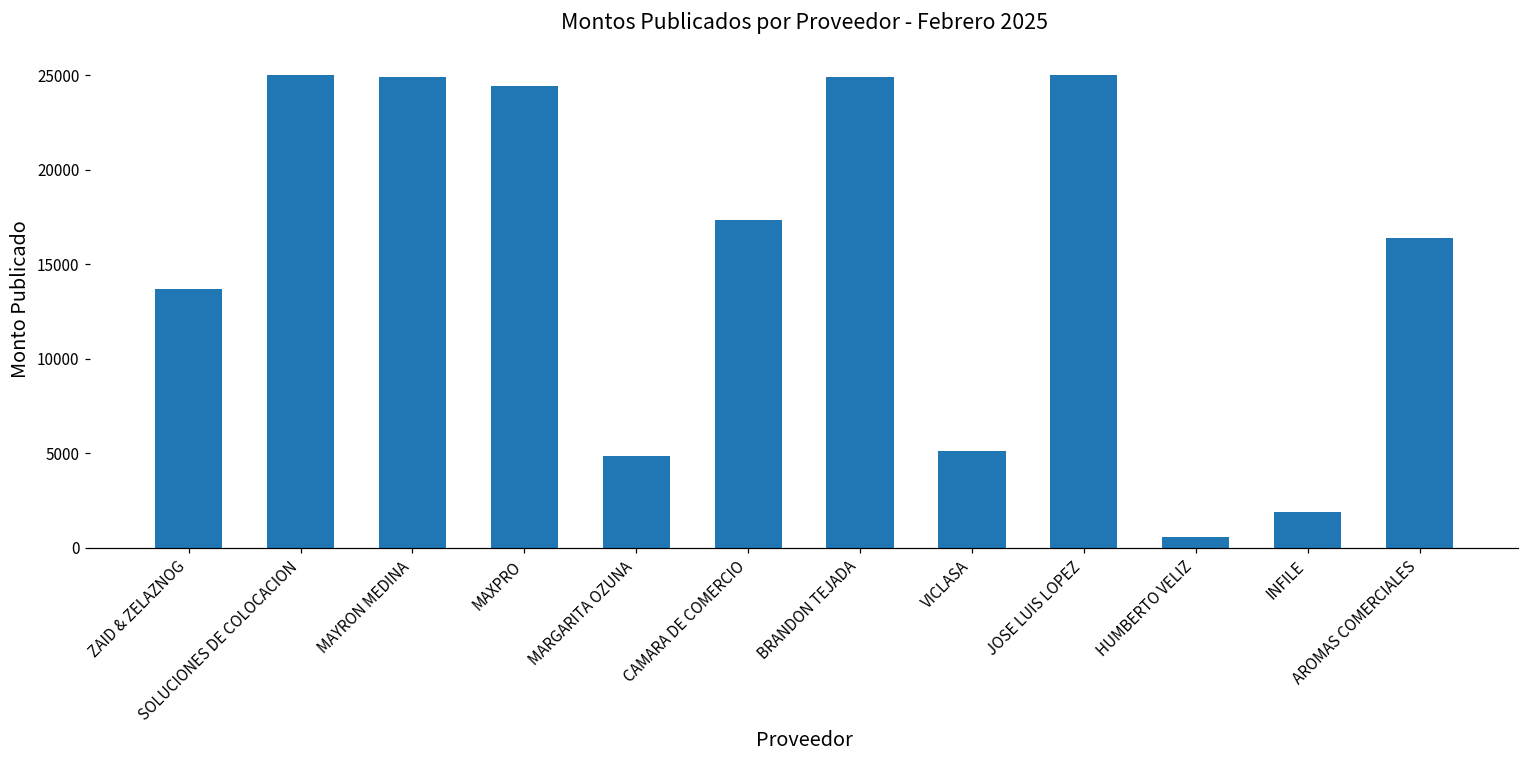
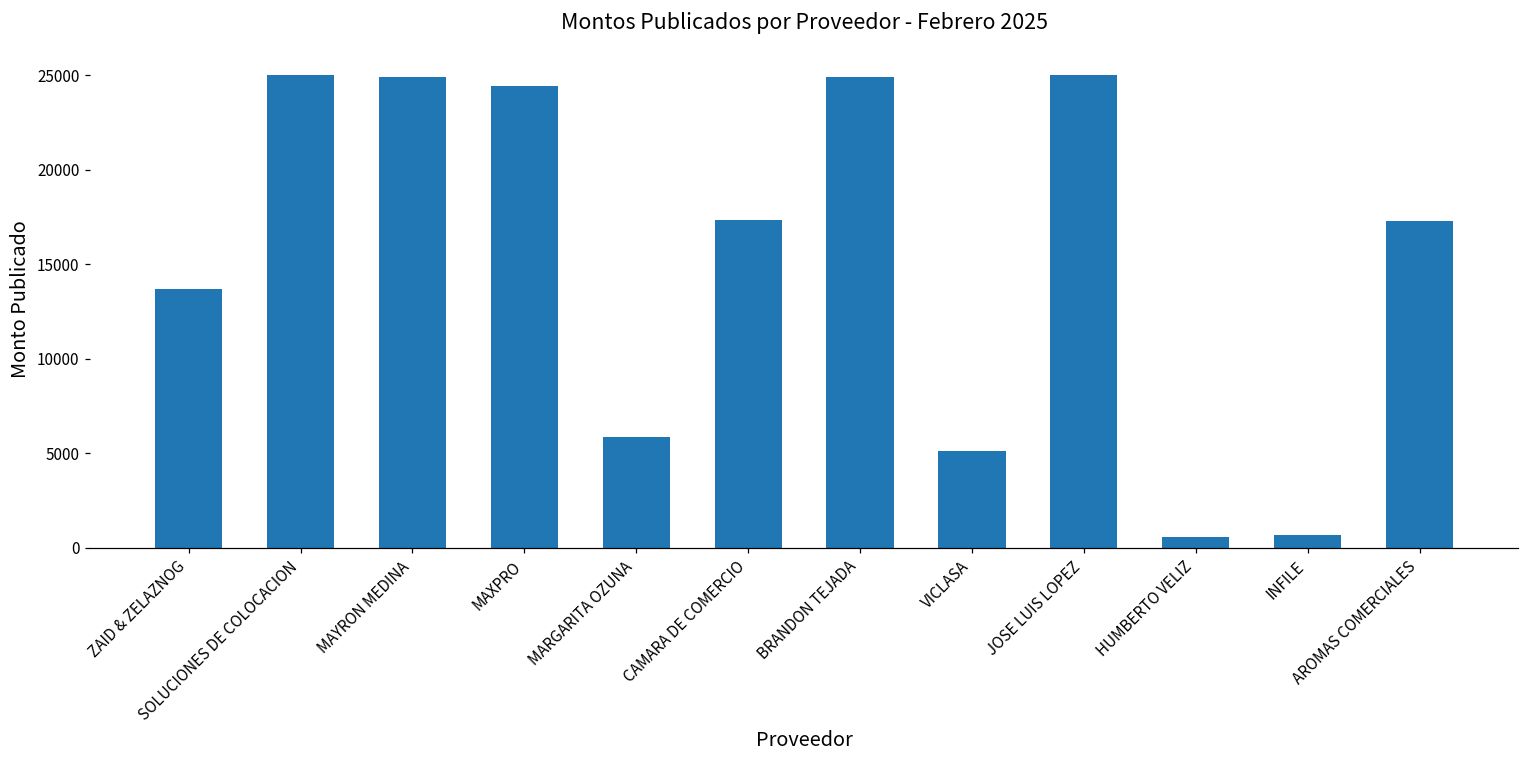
  {
    "ZAID & ZELAZNOG": 13700,
    "SOLUCIONES DE COLOCACION": 25000,
    "MAYRON MEDINA": 24900,
    "MAXPRO": 24400,
-   "MARGARITA OZUNA": 4900,
+   "MARGARITA OZUNA": 5900,
    "CAMARA DE COMERCIO": 17300,
    "BRANDON TEJADA": 24900,
    "VICLASA": 5100,
    "JOSE LUIS LOPEZ": 25000,
    "HUMBERTO VELIZ": 500,
-   "INFILE": 1900,
-   "AROMAS COMERCIALES": 16400
+   "INFILE": 700,
+   "AROMAS COMERCIALES": 17300
  }
